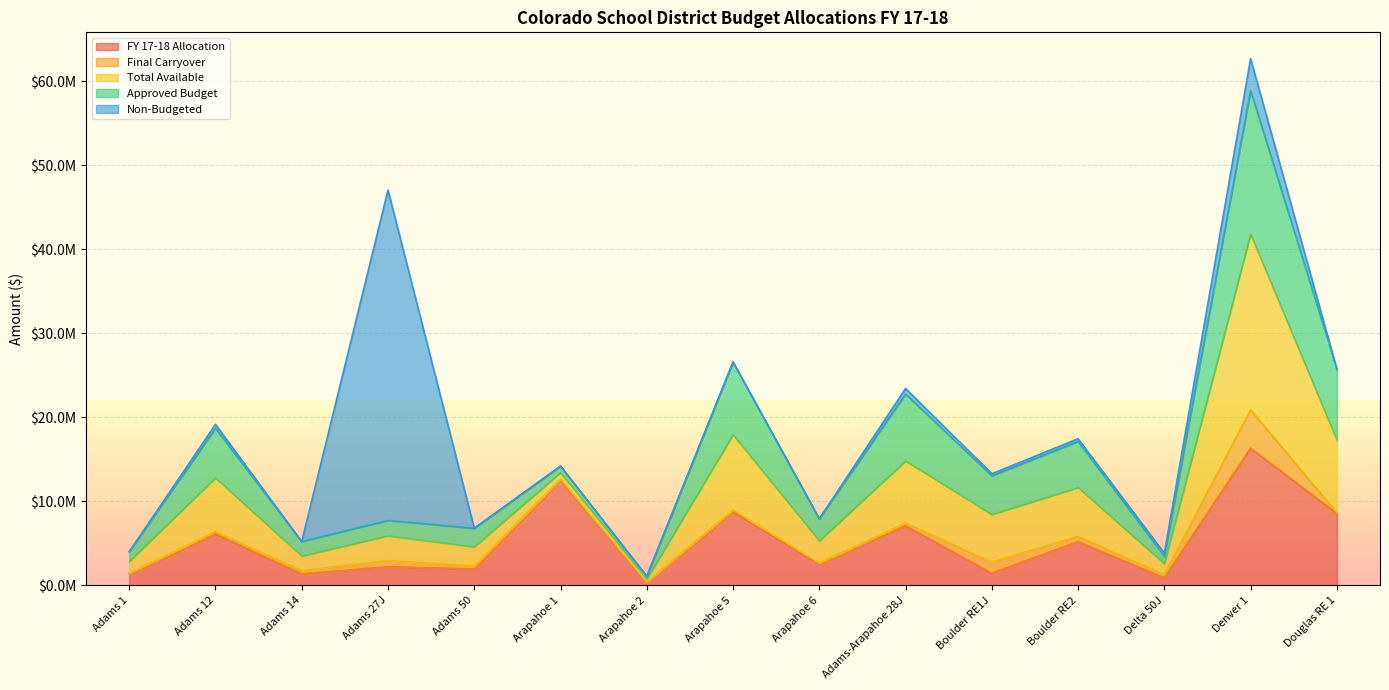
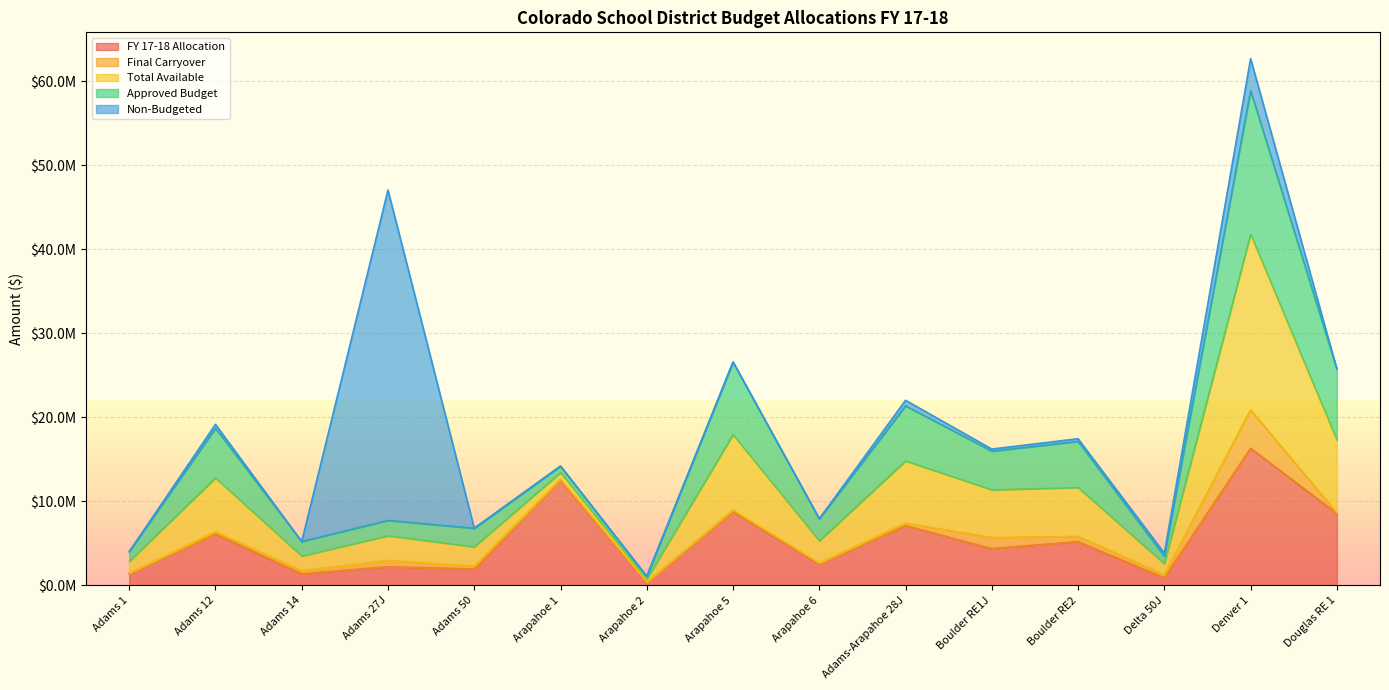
  {
    "FY 17-18 Allocation": {
      "Adams 14": "$1000000",
      "Adams 27J": "$2000000",
      "Adams 50": "$2000000",
-     "Boulder RE1J": "$1000000",
+     "Boulder RE1J": "$4000000",
      "Boulder RE2": "$5000000",
      "Delta 50J": "$1000000",
      "Denver 1": "$16000000"
    },
    "Approved Budget": {
      "Adams 12": "$6000000",
      "Adams 27J": "$2000000",
-     "Adams-Arapahoe 28J": "$8000000",
+     "Adams-Arapahoe 28J": "$7000000",
      "Boulder RE2": "$5000000",
      "Delta 50J": "$1000000",
      "Denver 1": "$17000000"
    },
    "Non-Budgeted": {
      "Adams 12": "$0",
      "Adams 27J": "$39000000",
      "Adams-Arapahoe 28J": "$1000000",
      "Boulder RE2": "$0",
      "Delta 50J": "$0",
      "Denver 1": "$4000000"
    }
  }
